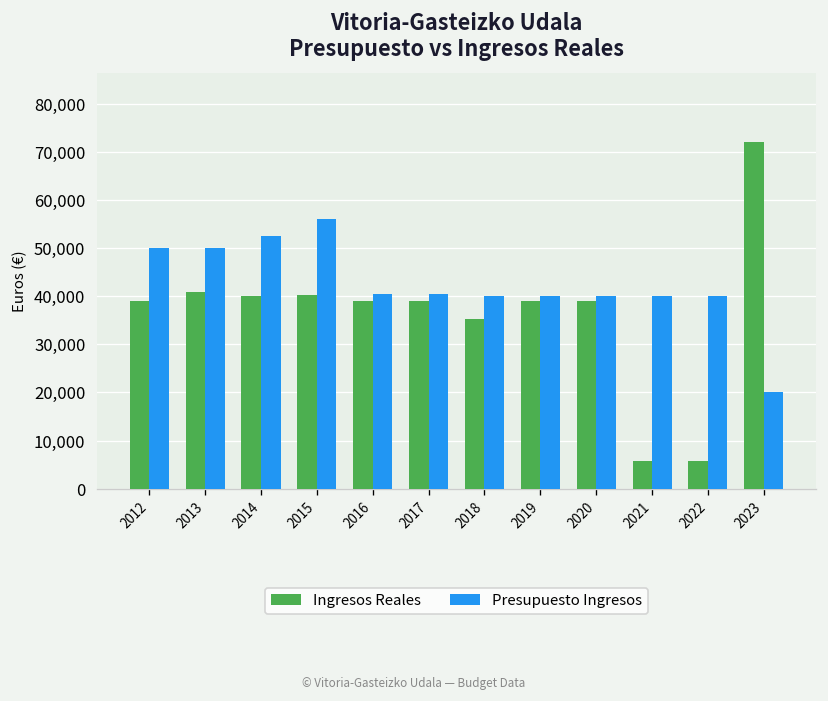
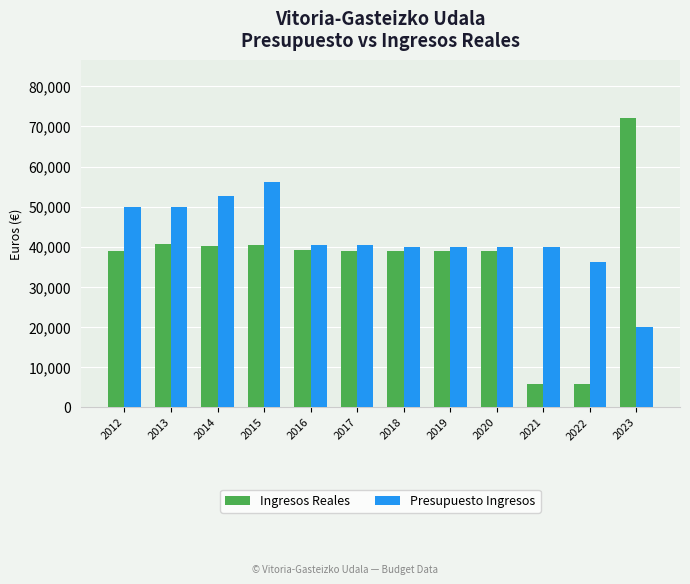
  {
    "Ingresos Reales": {
      "2012": "39,000",
      "2013": "41,000",
      "2014": "40,000",
      "2015": "40,000",
      "2016": "39,000",
      "2017": "39,000",
-     "2018": "35,000",
+     "2018": "39,000",
      "2019": "39,000",
      "2020": "39,000",
      "2021": "6,000",
      "2022": "6,000",
      "2023": "72,000"
    },
    "Presupuesto Ingresos": {
      "2012": "50,000",
      "2013": "50,000",
      "2014": "53,000",
      "2015": "56,000",
      "2016": "40,000",
      "2017": "40,000",
      "2018": "40,000",
      "2019": "40,000",
      "2020": "40,000",
      "2021": "40,000",
-     "2022": "40,000",
+     "2022": "36,000",
      "2023": "20,000"
    }
  }
